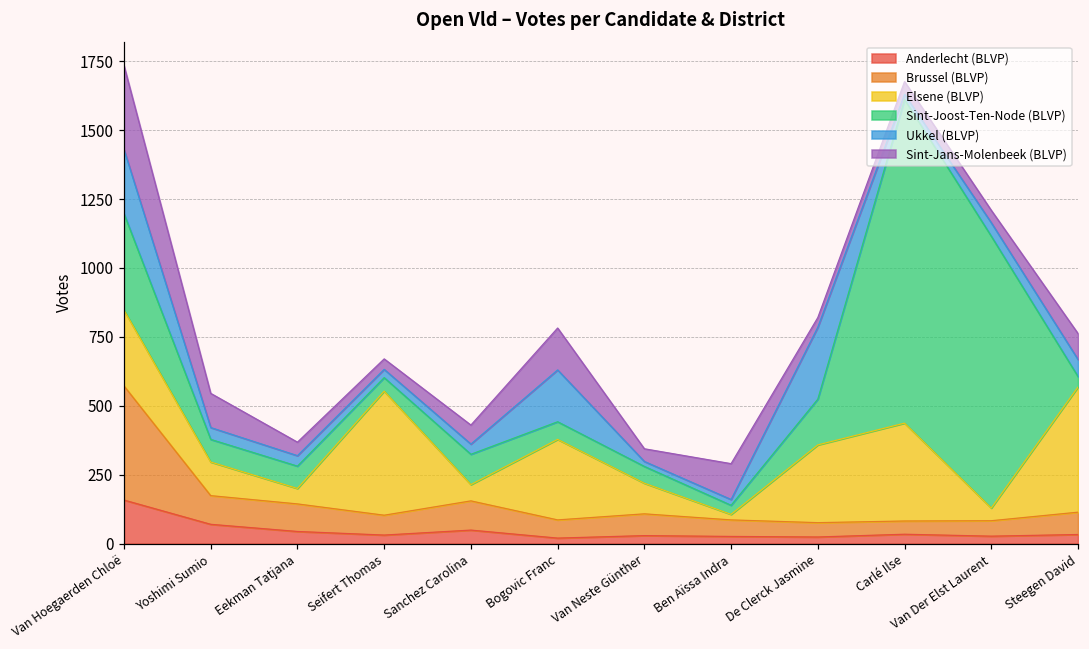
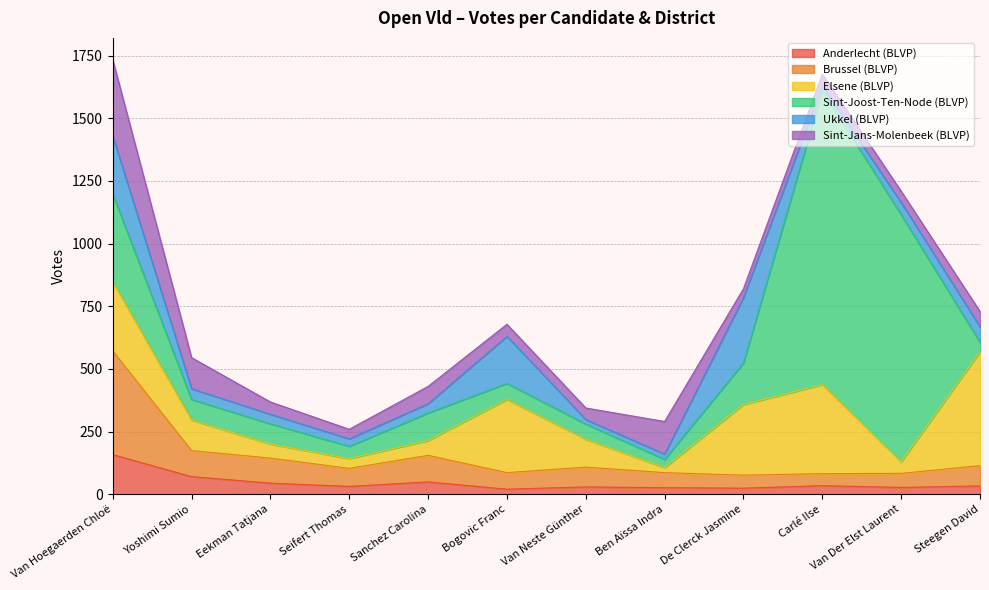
  {
    "Elsene (BLVP)": {
      "Van Hoegaerden Chloë": 280,
      "Yoshimi Sumio": 120,
      "Eekman Tatjana": 60,
-     "Seifert Thomas": 450,
+     "Seifert Thomas": 40,
      "Sanchez Carolina": 60,
      "Bogovic Franc": 290,
      "Van Neste Günther": 110,
      "Ben Aïssa Indra": 20,
      "De Clerck Jasmine": 280,
      "Carlé Ilse": 360,
      "Van Der Elst Laurent": 50,
      "Steegen David": 450
    },
    "Sint-Joost-Ten-Node (BLVP)": {
      "Van Hoegaerden Chloë": 350,
      "Yoshimi Sumio": 80,
      "Eekman Tatjana": 80,
      "Seifert Thomas": 50,
      "Sanchez Carolina": 110,
      "Bogovic Franc": 60,
      "Van Neste Günther": 60,
      "Ben Aïssa Indra": 30,
      "De Clerck Jasmine": 170,
      "Van Der Elst Laurent": 990,
      "Steegen David": 40
    },
    "Ukkel (BLVP)": {
      "Van Hoegaerden Chloë": 230,
      "Yoshimi Sumio": 40,
      "Eekman Tatjana": 40,
      "Seifert Thomas": 30,
      "Sanchez Carolina": 40,
      "Bogovic Franc": 190,
      "Van Neste Günther": 20,
      "Ben Aïssa Indra": 20,
      "De Clerck Jasmine": 260,
      "Van Der Elst Laurent": 50,
      "Steegen David": 60
    },
    "Sint-Jans-Molenbeek (BLVP)": {
      "Van Hoegaerden Chloë": 300,
      "Yoshimi Sumio": 120,
      "Eekman Tatjana": 50,
      "Seifert Thomas": 40,
      "Sanchez Carolina": 70,
-     "Bogovic Franc": 150,
+     "Bogovic Franc": 50,
      "Van Neste Günther": 50,
      "Ben Aïssa Indra": 130,
      "De Clerck Jasmine": 40,
      "Van Der Elst Laurent": 50,
-     "Steegen David": 90
+     "Steegen David": 60
    }
  }
